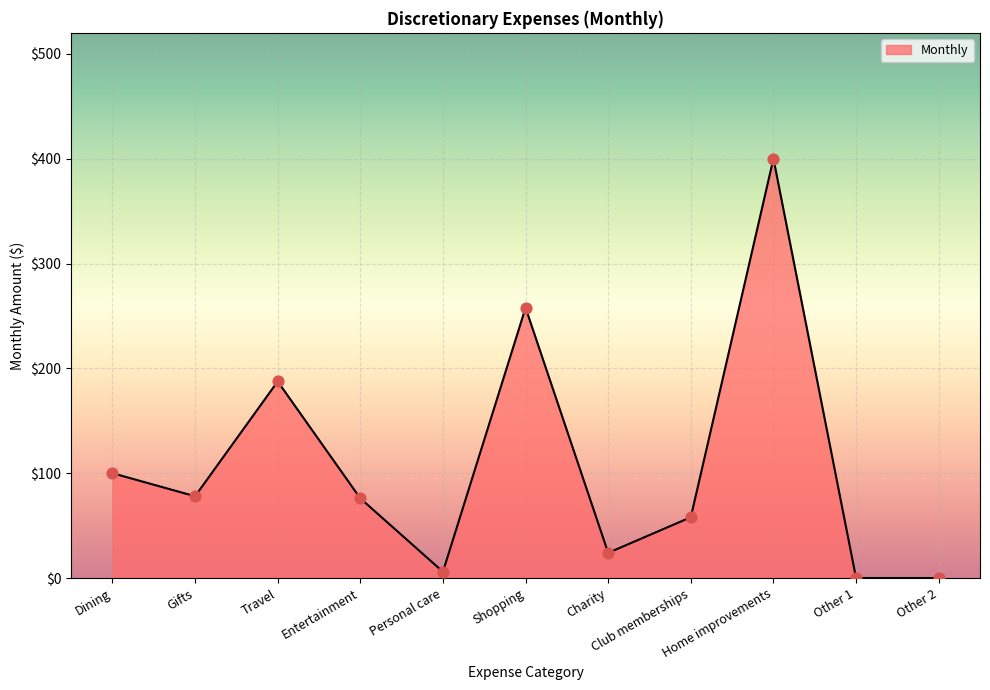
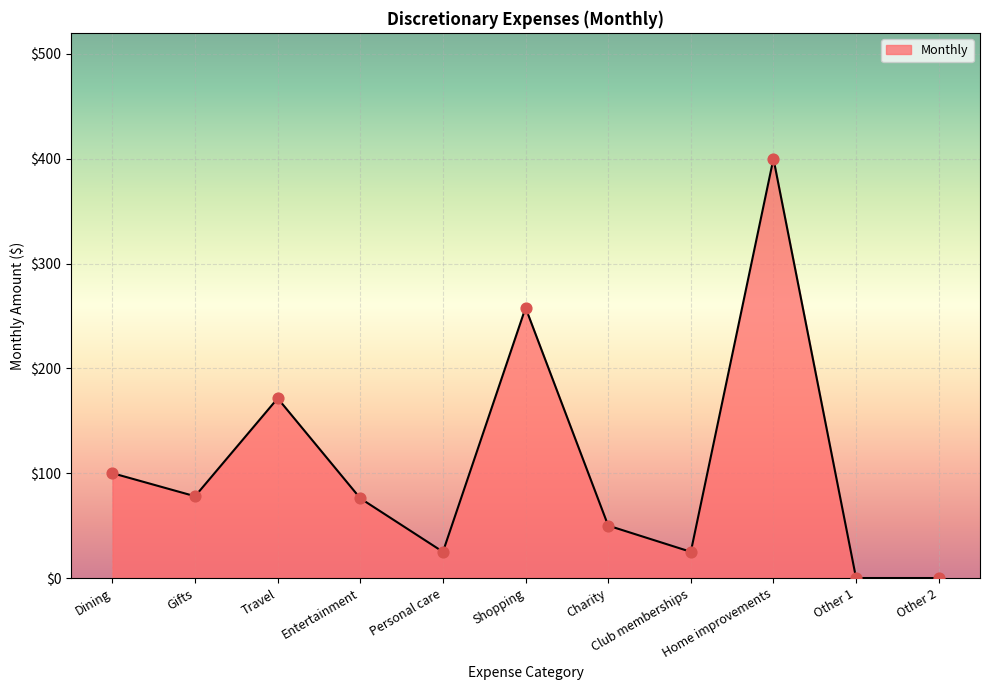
  {
    "Dining": "$100",
    "Gifts": "$78",
-   "Travel": "$188",
+   "Travel": "$171",
    "Entertainment": "$76",
-   "Personal care": "$6",
+   "Personal care": "$25",
    "Shopping": "$258",
-   "Charity": "$24",
-   "Club memberships": "$58",
+   "Charity": "$50",
+   "Club memberships": "$25",
    "Home improvements": "$400",
    "Other 1": "$0",
    "Other 2": "$0"
  }
